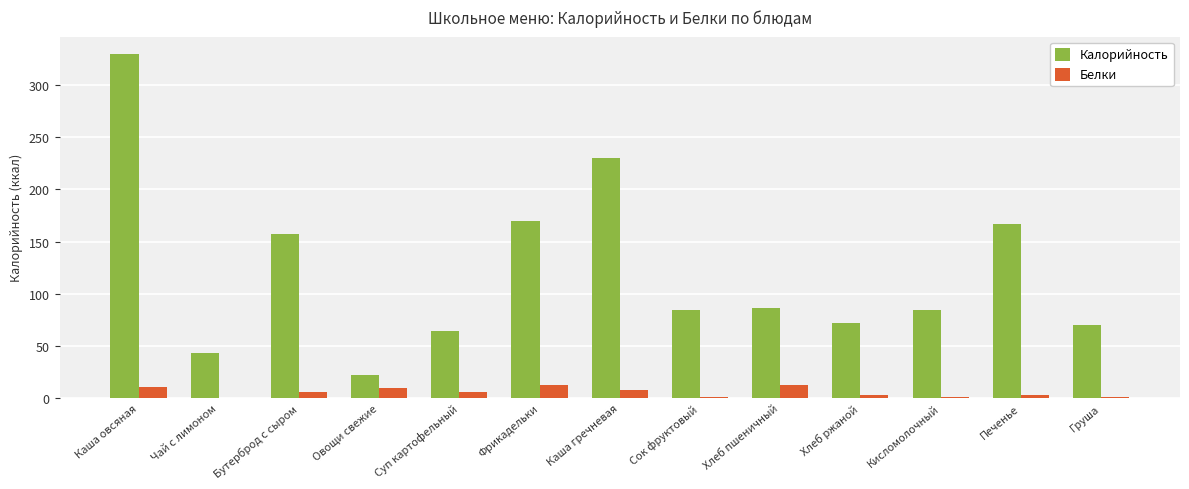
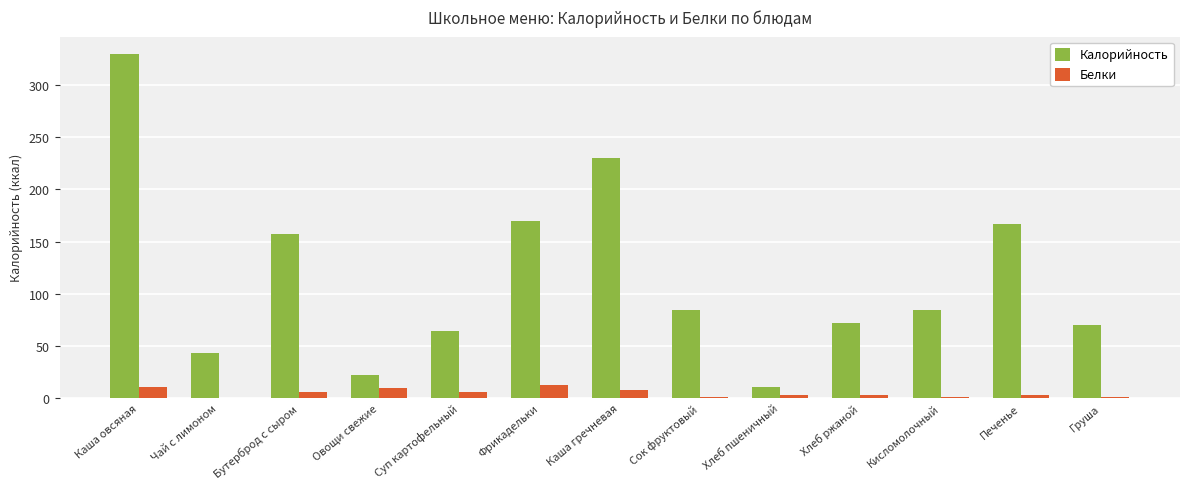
  {
    "Калорийность": {
      "Каша овсяная": 330,
      "Чай с лимоном": 43,
      "Бутерброд с сыром": 157,
      "Овощи свежие": 22,
      "Суп картофельный": 64,
      "Фрикадельки": 170,
      "Каша гречневая": 230,
      "Сок фруктовый": 85,
-     "Хлеб пшеничный": 86,
+     "Хлеб пшеничный": 11,
      "Хлеб ржаной": 72,
      "Кисломолочный": 85,
      "Печенье": 167,
      "Груша": 70
    },
    "Белки": {
      "Каша овсяная": 10,
      "Бутерброд с сыром": 6,
      "Овощи свежие": 10,
      "Суп картофельный": 5,
      "Фрикадельки": 13,
      "Каша гречневая": 7,
-     "Хлеб пшеничный": 12,
+     "Хлеб пшеничный": 3,
      "Хлеб ржаной": 3,
      "Печенье": 3
    }
  }
